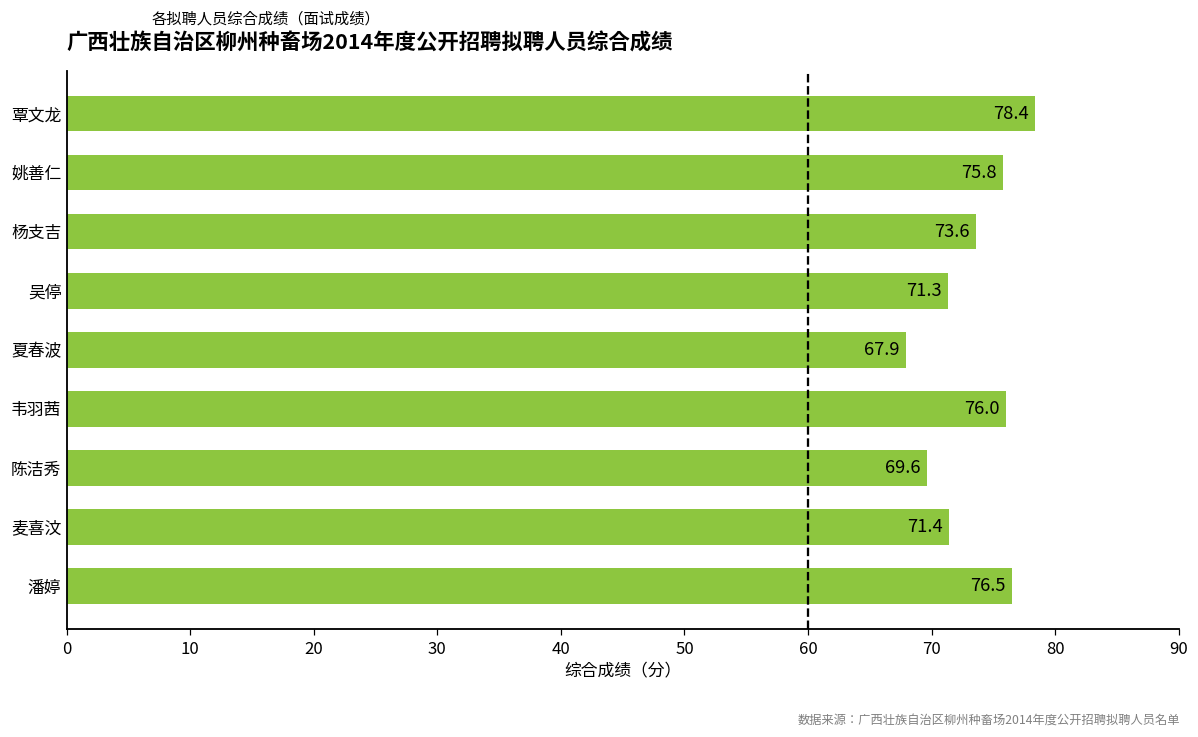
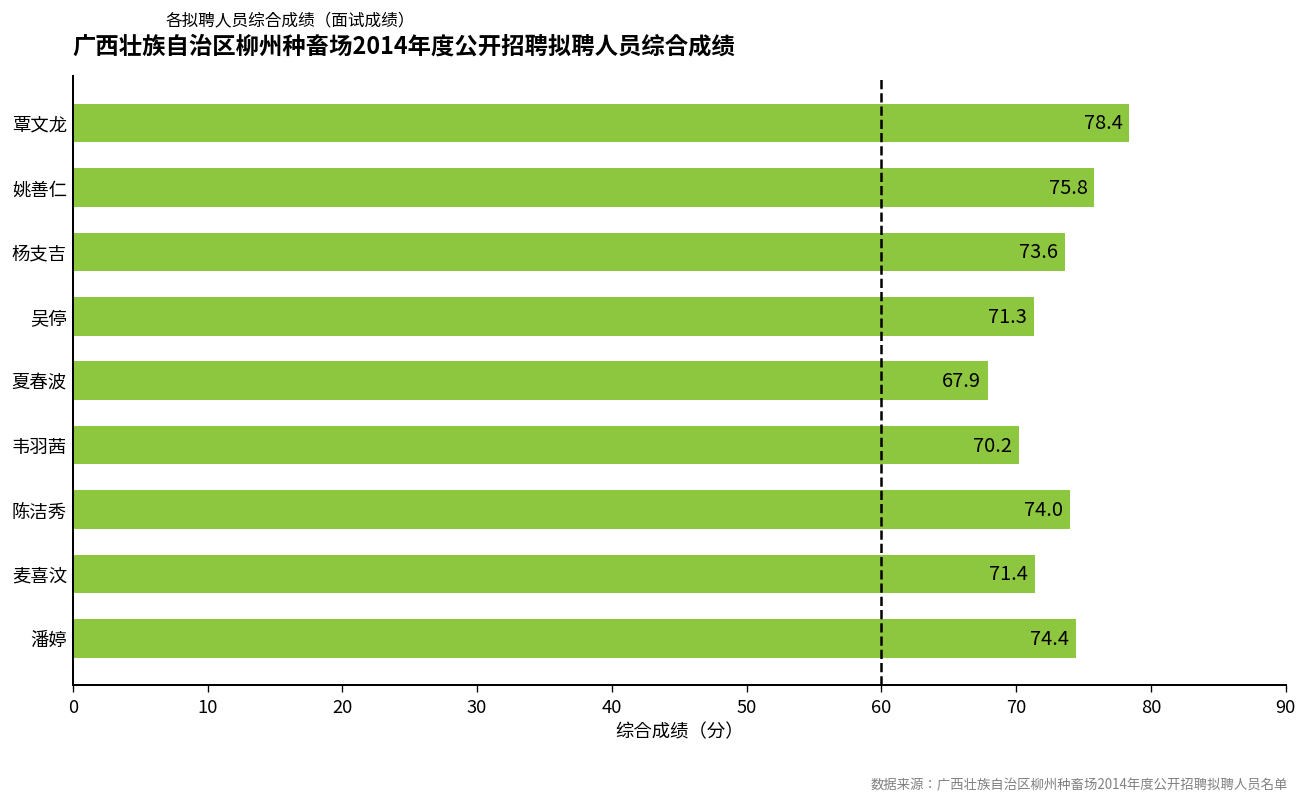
  {
    "覃文龙": 78.4,
    "姚善仁": 75.8,
    "杨支吉": 73.6,
    "吴停": 71.3,
    "夏春波": 67.9,
-   "韦羽茜": 76.0,
-   "陈洁秀": 69.6,
+   "韦羽茜": 70.2,
+   "陈洁秀": 74.0,
    "麦喜汶": 71.4,
-   "潘婷": 76.5
+   "潘婷": 74.4
  }
